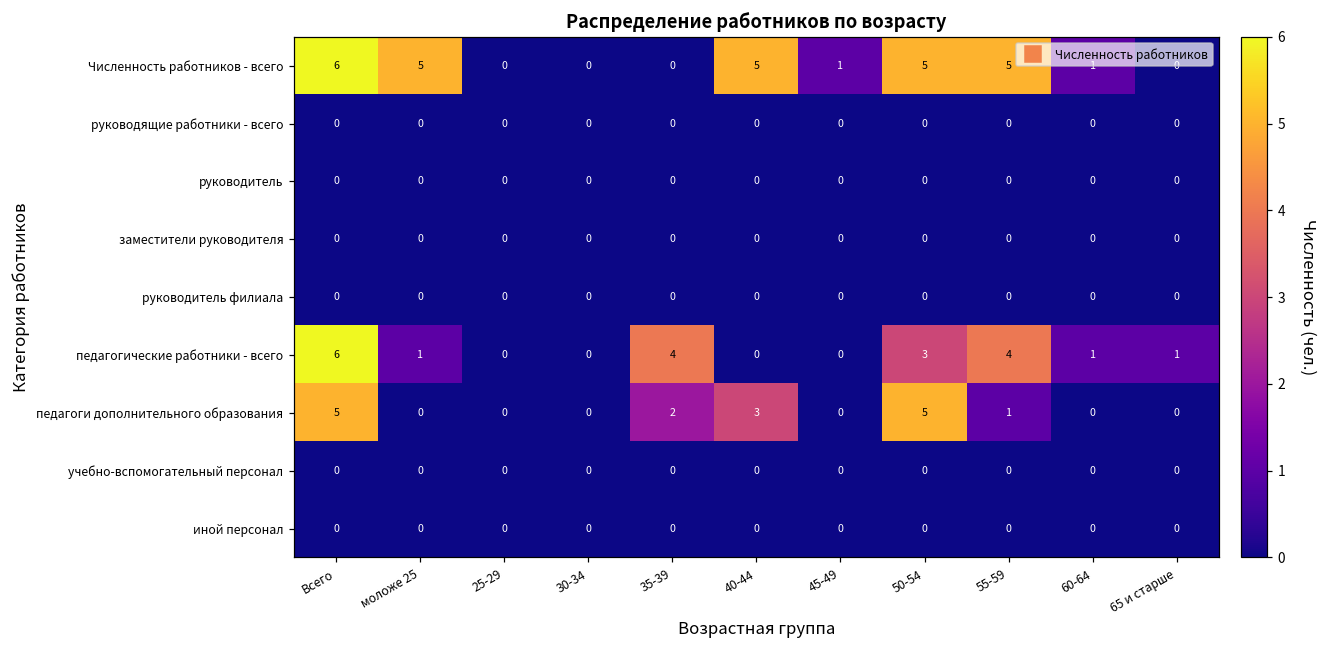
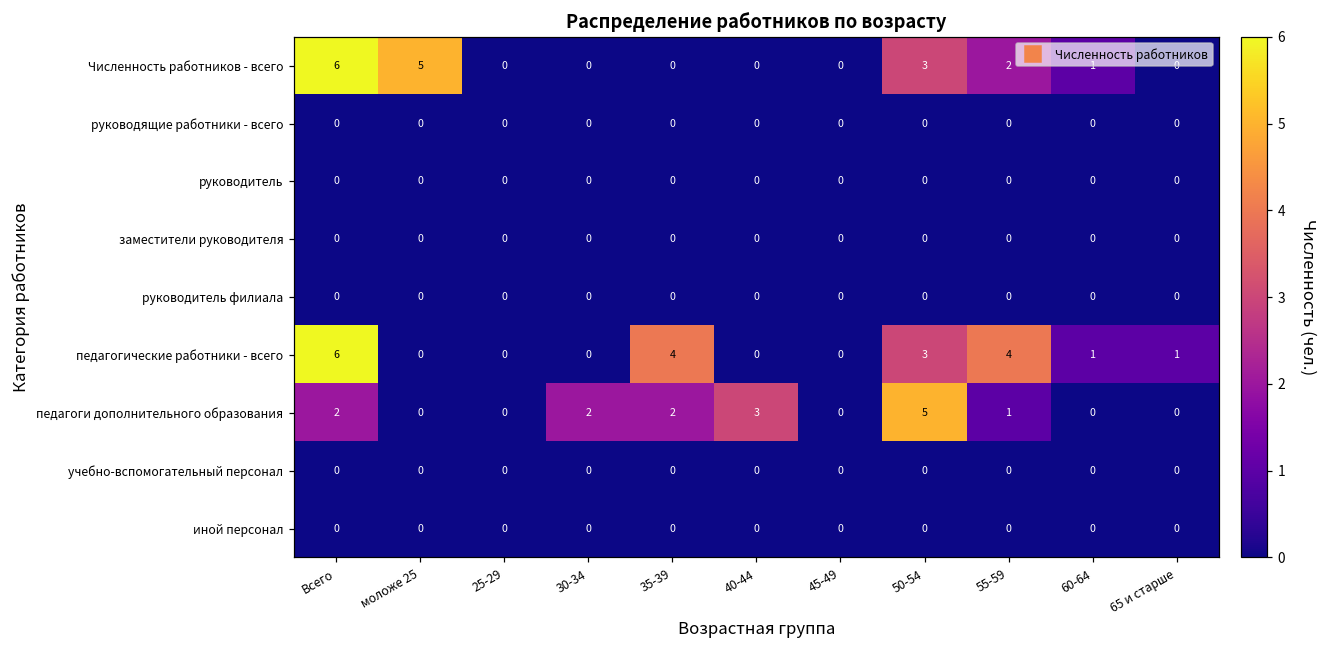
  {
    "Численность работников - всего": {
      "Всего": 6,
      "моложе 25": 5,
      "25-29": 0,
      "30-34": 0,
      "35-39": 0,
-     "40-44": 5,
-     "45-49": 1,
-     "50-54": 5,
-     "55-59": 5
+     "40-44": 0,
+     "45-49": 0,
+     "50-54": 3,
+     "55-59": 2
    },
    "руководящие работники - всего": {
      "Всего": 0,
      "моложе 25": 0,
      "25-29": 0,
      "30-34": 0,
      "35-39": 0,
      "40-44": 0,
      "45-49": 0,
      "50-54": 0,
      "55-59": 0,
      "60-64": 0,
      "65 и старше": 0
    },
    "руководитель": {
      "Всего": 0,
      "моложе 25": 0,
      "25-29": 0,
      "30-34": 0,
      "35-39": 0,
      "40-44": 0,
      "45-49": 0,
      "50-54": 0,
      "55-59": 0,
      "60-64": 0,
      "65 и старше": 0
    },
    "заместители руководителя": {
      "Всего": 0,
      "моложе 25": 0,
      "25-29": 0,
      "30-34": 0,
      "35-39": 0,
      "40-44": 0,
      "45-49": 0,
      "50-54": 0,
      "55-59": 0,
      "60-64": 0,
      "65 и старше": 0
    },
    "руководитель филиала": {
      "Всего": 0,
      "моложе 25": 0,
      "25-29": 0,
      "30-34": 0,
      "35-39": 0,
      "40-44": 0,
      "45-49": 0,
      "50-54": 0,
      "55-59": 0,
      "60-64": 0,
      "65 и старше": 0
    },
    "педагогические работники - всего": {
      "Всего": 6,
-     "моложе 25": 1,
+     "моложе 25": 0,
      "25-29": 0,
      "30-34": 0,
      "35-39": 4,
      "40-44": 0,
      "45-49": 0,
      "50-54": 3,
      "55-59": 4,
      "60-64": 1,
      "65 и старше": 1
    },
    "педагоги дополнительного образования": {
-     "Всего": 5,
+     "Всего": 2,
      "моложе 25": 0,
      "25-29": 0,
-     "30-34": 0,
+     "30-34": 2,
      "35-39": 2,
      "40-44": 3,
      "45-49": 0,
      "50-54": 5,
      "55-59": 1,
      "60-64": 0,
      "65 и старше": 0
    },
    "учебно-вспомогательный персонал": {
      "Всего": 0,
      "моложе 25": 0,
      "25-29": 0,
      "30-34": 0,
      "35-39": 0,
      "40-44": 0,
      "45-49": 0,
      "50-54": 0,
      "55-59": 0,
      "60-64": 0,
      "65 и старше": 0
    },
    "иной персонал": {
      "Всего": 0,
      "моложе 25": 0,
      "25-29": 0,
      "30-34": 0,
      "35-39": 0,
      "40-44": 0,
      "45-49": 0,
      "50-54": 0,
      "55-59": 0,
      "60-64": 0,
      "65 и старше": 0
    }
  }
